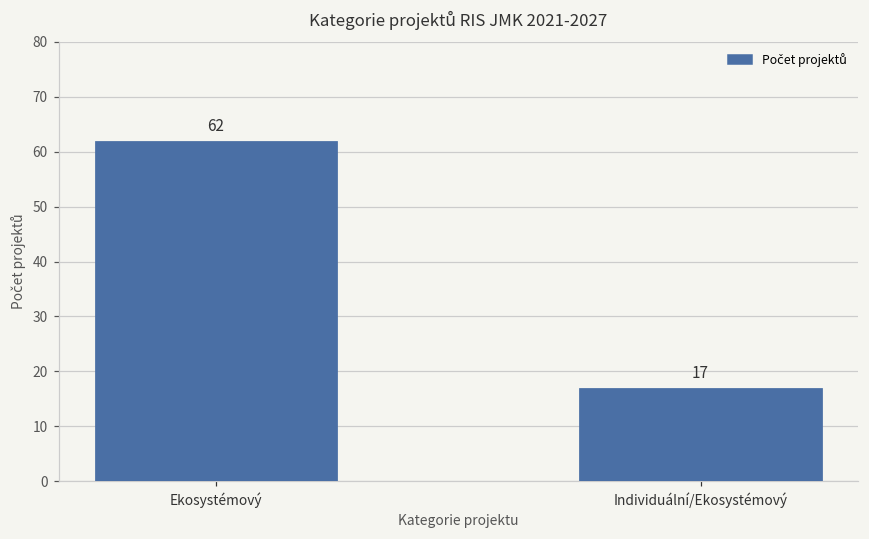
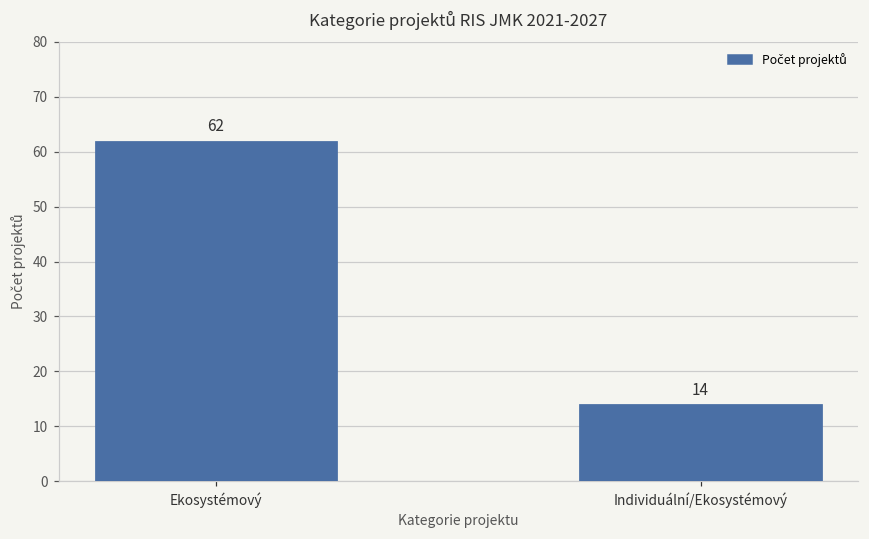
  {
    "Ekosystémový": 62,
-   "Individuální/Ekosystémový": 17
+   "Individuální/Ekosystémový": 14
  }
